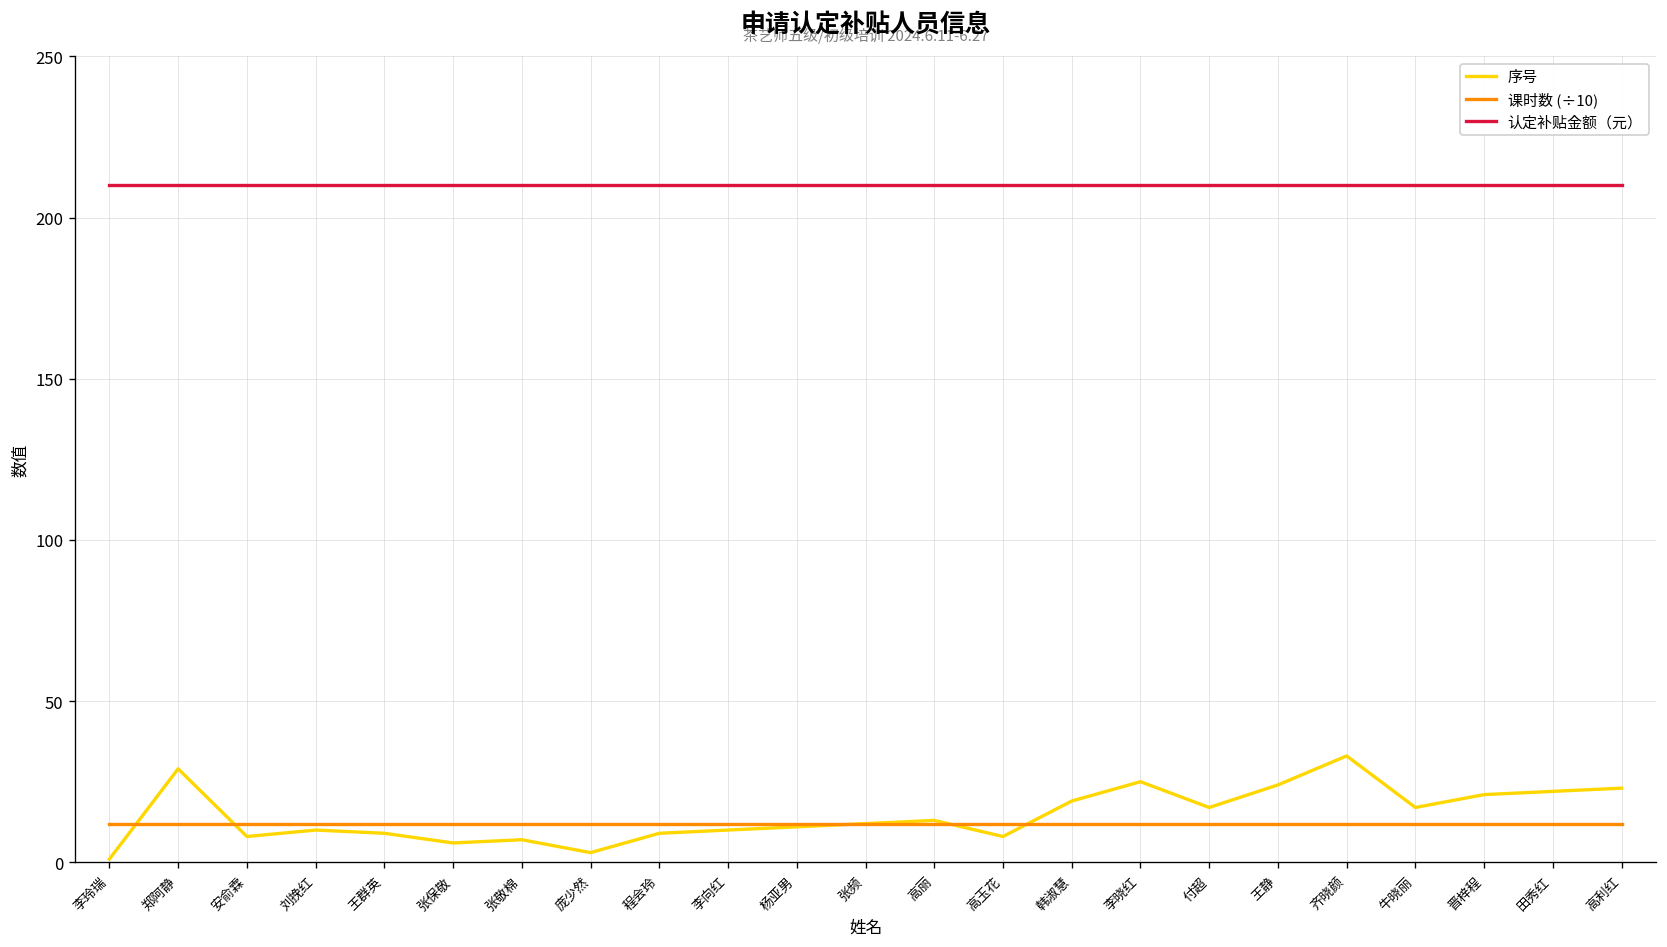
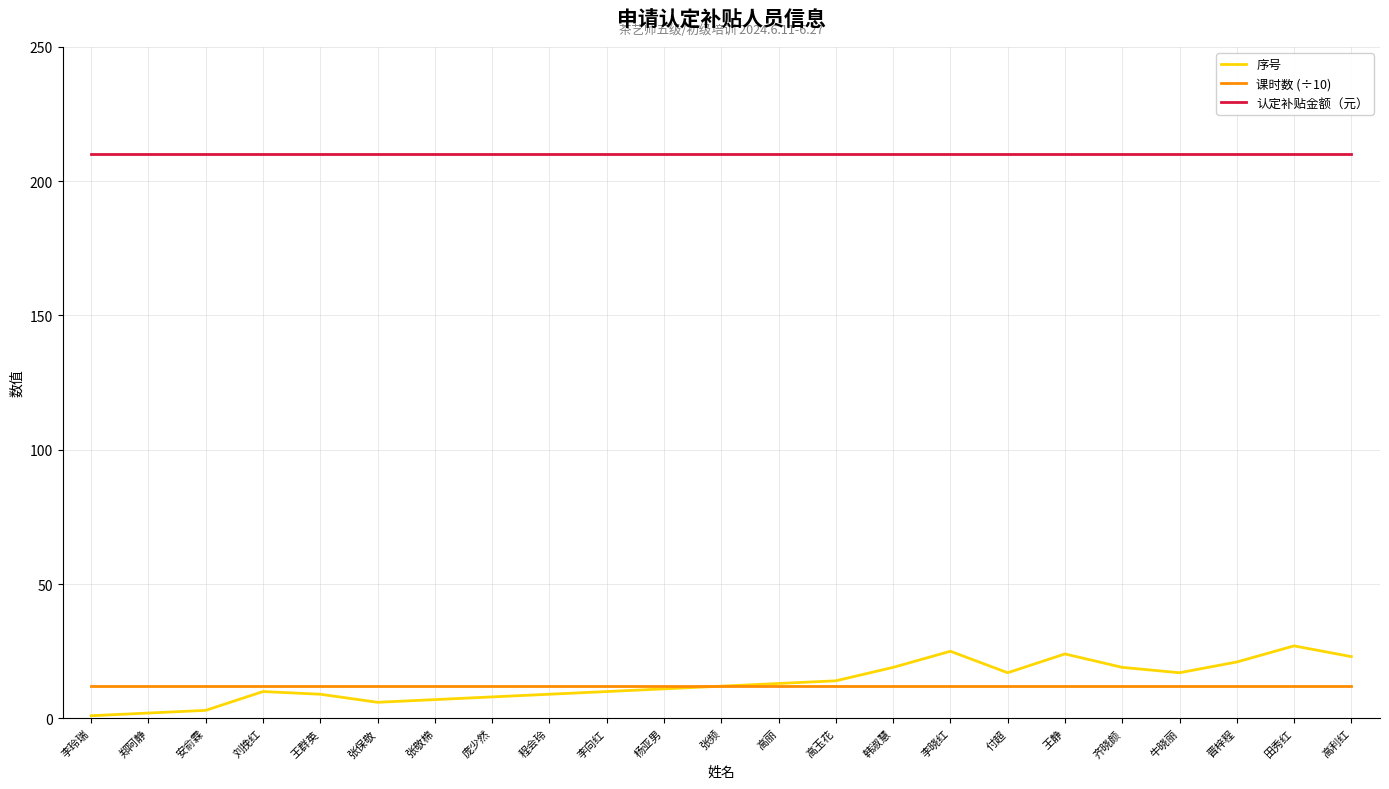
  {
    "序号": {
      "李玲瑞": 1,
-     "郑阿静": 29,
-     "安俞霖": 8,
+     "郑阿静": 2,
+     "安俞霖": 3,
      "刘挽红": 10,
      "王群英": 9,
      "张保敬": 6,
      "张敬棉": 7,
-     "庞少然": 3,
+     "庞少然": 8,
      "程会玲": 9,
      "李向红": 10,
      "杨亚男": 11,
      "高丽": 13,
-     "高玉花": 8,
+     "高玉花": 14,
      "韩淑慧": 19,
      "李晓红": 25,
      "付超": 17,
      "王静": 24,
-     "齐晓颜": 33,
+     "齐晓颜": 19,
      "牛晓丽": 17,
      "晋梓程": 21,
-     "田秀红": 22,
+     "田秀红": 27,
      "高利红": 23
    },
    "课时数 (÷10)": {
      "李玲瑞": 12,
      "郑阿静": 12,
      "安俞霖": 12,
      "刘挽红": 12,
      "王群英": 12,
      "张保敬": 12,
      "张敬棉": 12,
      "庞少然": 12,
      "程会玲": 12,
      "李向红": 12,
      "杨亚男": 12,
      "高丽": 12,
      "高玉花": 12,
      "韩淑慧": 12,
      "李晓红": 12,
      "付超": 12,
      "王静": 12,
      "齐晓颜": 12,
      "牛晓丽": 12,
      "晋梓程": 12,
      "田秀红": 12,
      "高利红": 12
    },
    "认定补贴金额（元）": {
      "李玲瑞": 210,
      "郑阿静": 210,
      "安俞霖": 210,
      "刘挽红": 210,
      "王群英": 210,
      "张保敬": 210,
      "张敬棉": 210,
      "庞少然": 210,
      "程会玲": 210,
      "李向红": 210,
      "杨亚男": 210,
      "张频": 210,
      "高丽": 210,
      "高玉花": 210,
      "韩淑慧": 210,
      "李晓红": 210,
      "付超": 210,
      "王静": 210,
      "齐晓颜": 210,
      "牛晓丽": 210,
      "晋梓程": 210,
      "田秀红": 210,
      "高利红": 210
    }
  }
